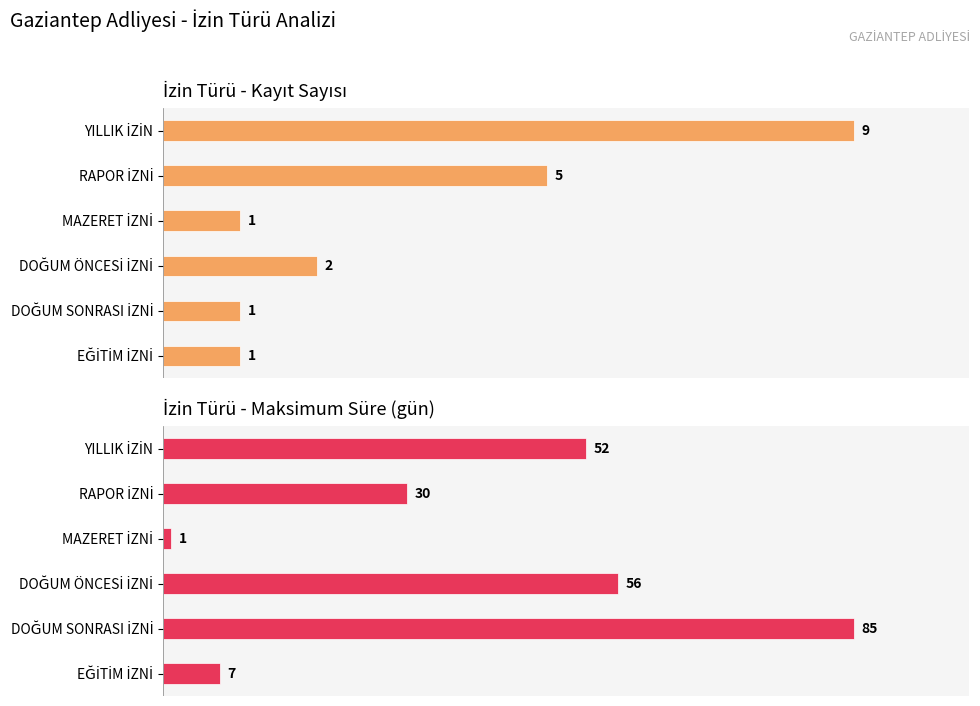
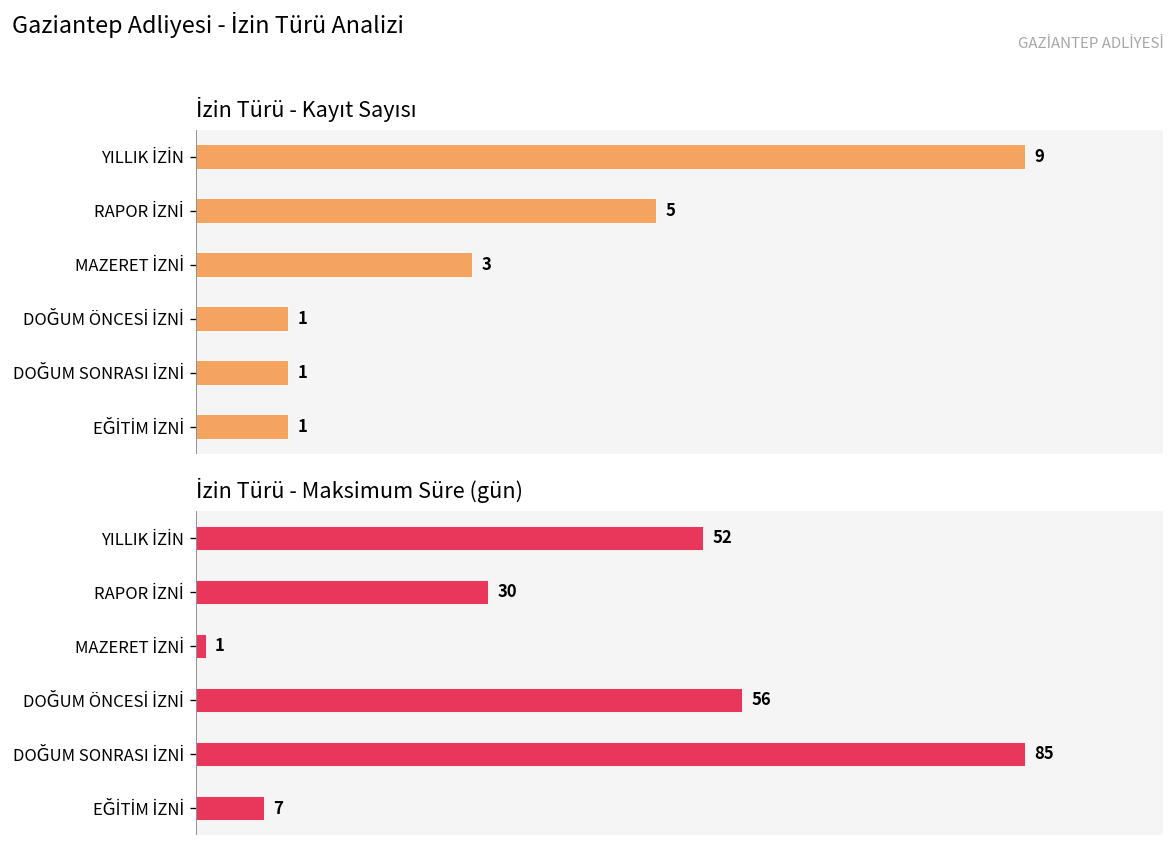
  {
    "İzin Türü - Kayıt Sayısı": {
-     "MAZERET İZNİ": 1,
-     "DOĞUM ÖNCESİ İZNİ": 2
+     "MAZERET İZNİ": 3,
+     "DOĞUM ÖNCESİ İZNİ": 1
    },
    "İzin Türü - Maksimum Süre (gün)": {
      "MAZERET İZNİ": 1,
      "EĞİTİM İZNİ": 7
    }
  }
